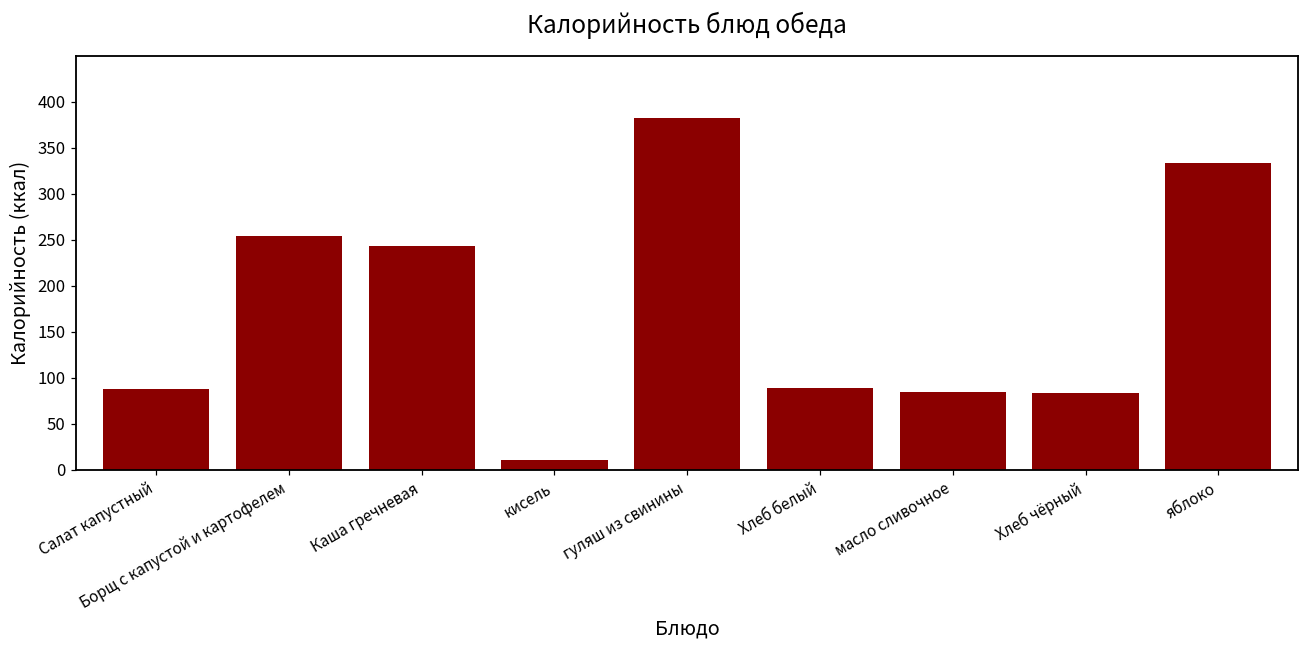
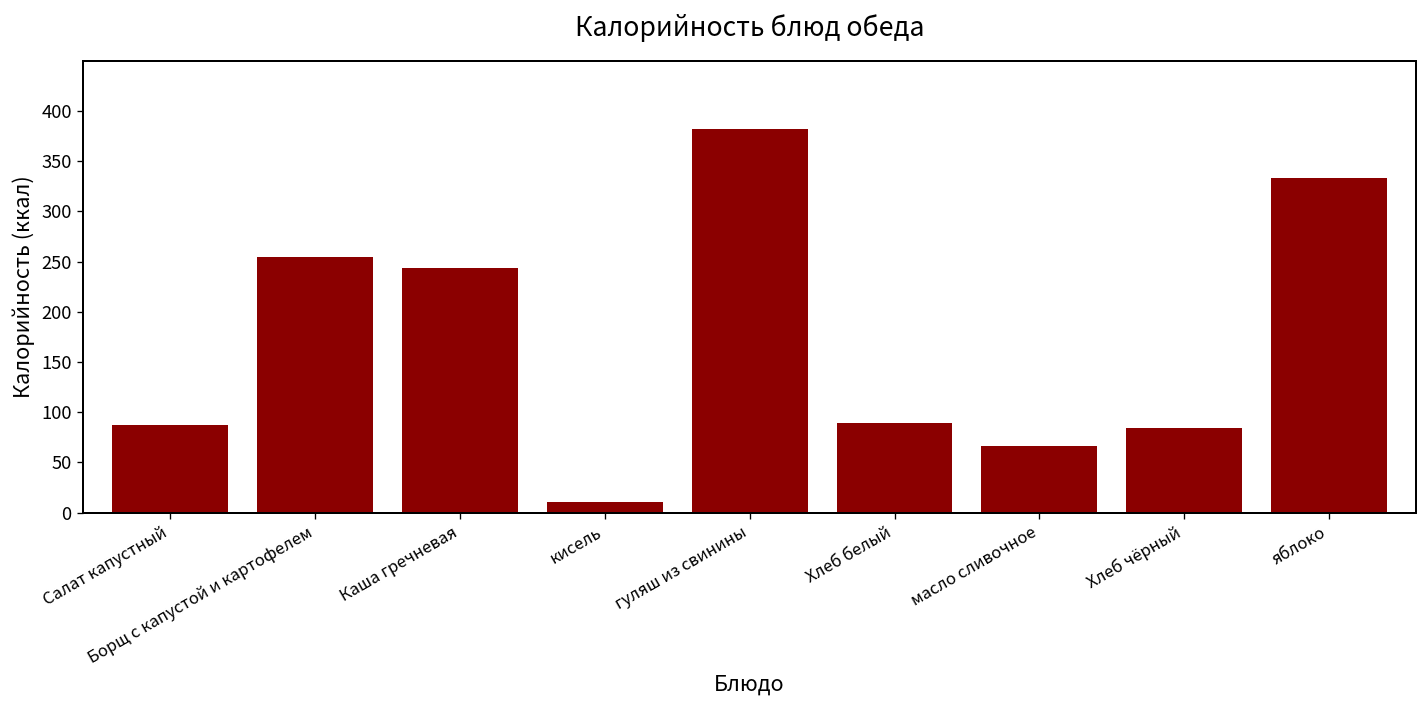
  {
    "Салат капустный": 90,
    "Борщ с капустой и картофелем": 250,
    "Каша гречневая": 240,
    "кисель": 10,
    "гуляш из свинины": 380,
    "Хлеб белый": 90,
-   "масло сливочное": 80,
+   "масло сливочное": 70,
    "Хлеб чёрный": 80,
    "яблоко": 330
  }
